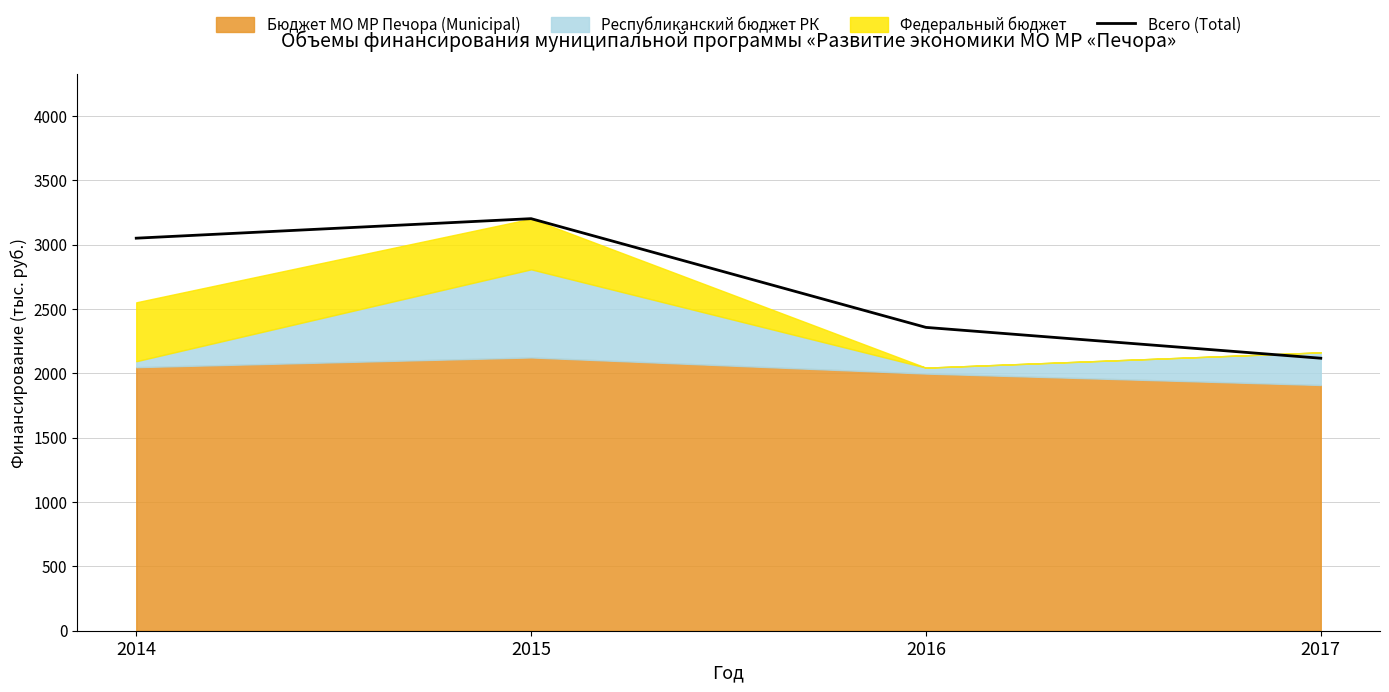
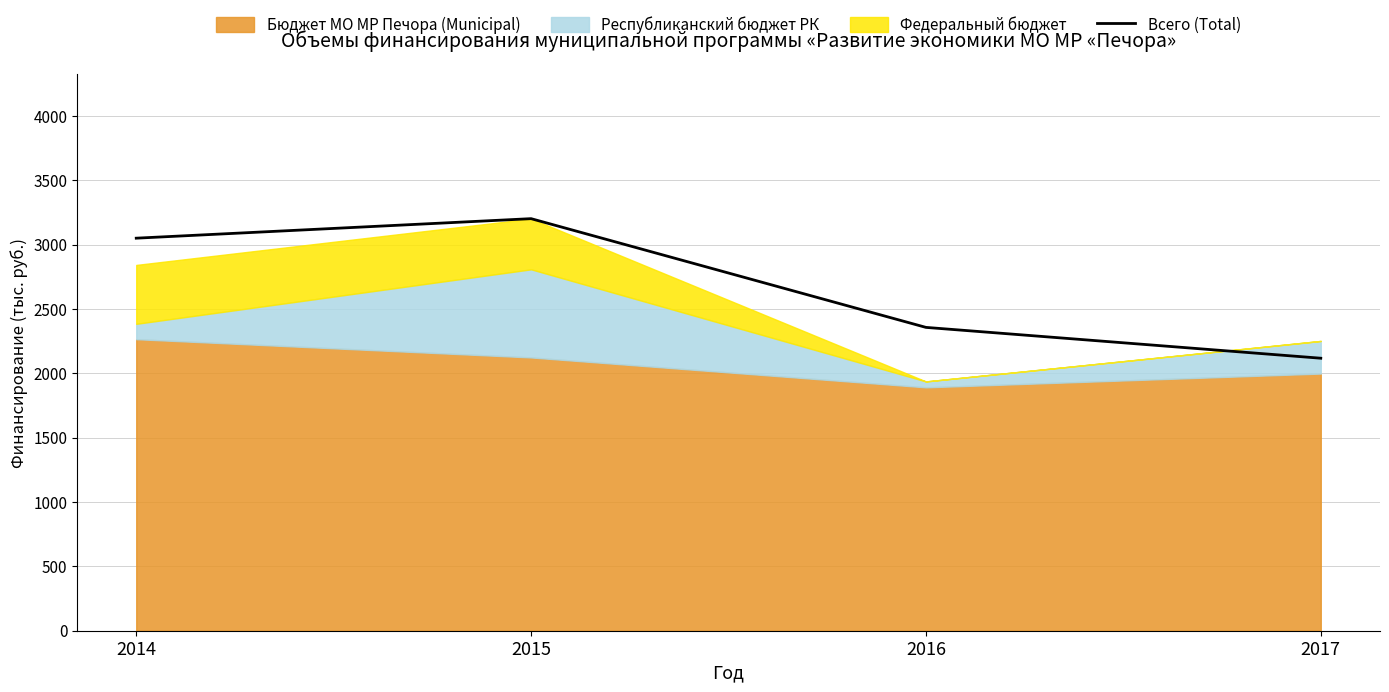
  {
    "Бюджет МО МР Печора (Municipal)": {
-     "2014": 2050,
+     "2014": 2260,
      "2015": 2120,
-     "2016": 2000,
-     "2017": 1910
+     "2016": 1890,
+     "2017": 2000
    },
    "Всего (Total)": {
      "2014": 3050,
      "2016": 2360,
      "2017": 2120
    },
    "Республиканский бюджет РК": {
-     "2014": 50,
+     "2014": 120,
      "2015": 680
    },
    "Федеральный бюджет": {
      "2014": 460
    }
  }
